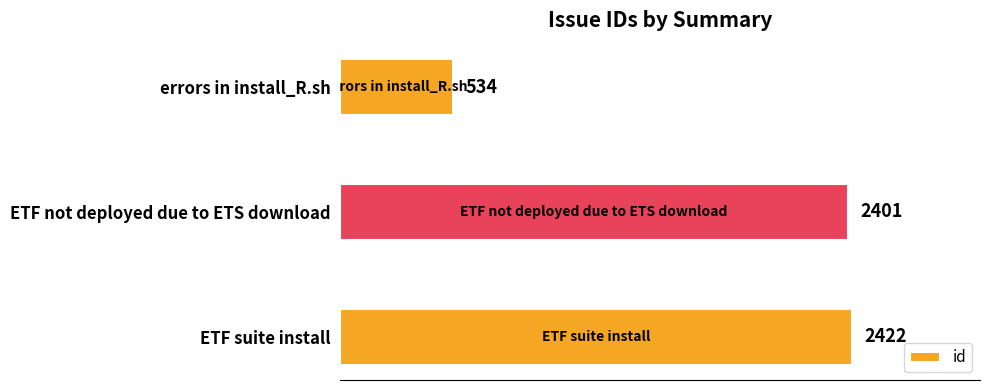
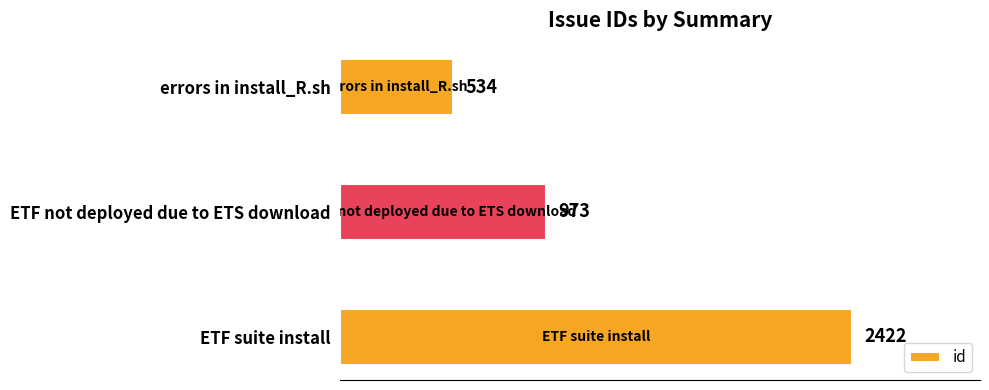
  {
    "errors in install_R.sh": 534,
-   "ETF not deployed due to ETS download": 2401
+   "ETF not deployed due to ETS download": 973
  }
